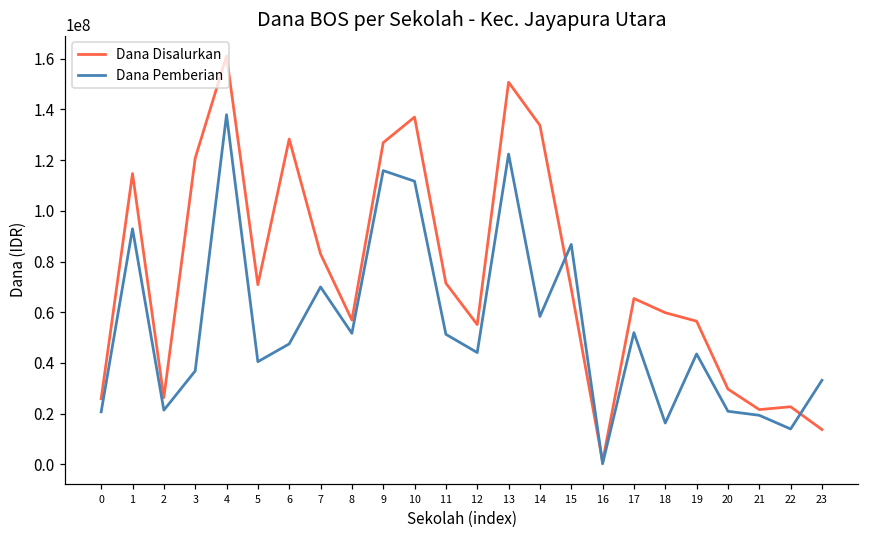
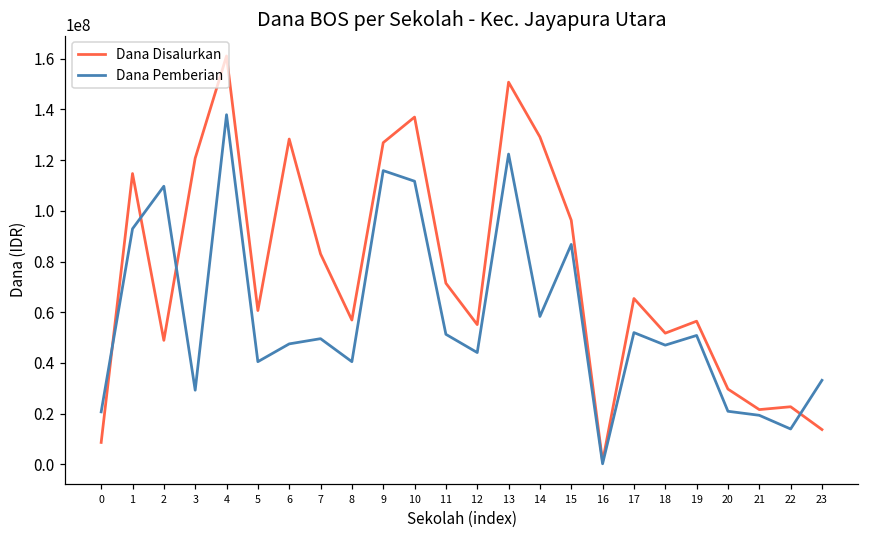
  {
    "Dana Disalurkan": {
-     "0": 26000000,
+     "0": 9000000,
      "1": 115000000,
-     "2": 26000000,
+     "2": 49000000,
      "3": 121000000,
-     "5": 71000000,
+     "5": 61000000,
      "6": 128000000,
      "7": 83000000,
      "8": 57000000,
      "9": 127000000,
      "10": 137000000,
      "11": 71000000,
      "12": 55000000,
      "13": 151000000,
-     "14": 134000000,
-     "15": 69000000,
+     "14": 129000000,
+     "15": 96000000,
      "17": 65000000,
-     "18": 60000000,
+     "18": 52000000,
      "19": 56000000,
      "20": 30000000,
      "21": 22000000,
      "22": 23000000,
      "23": 14000000
    },
    "Dana Pemberian": {
      "0": 21000000,
      "1": 93000000,
-     "2": 21000000,
-     "3": 37000000,
+     "2": 110000000,
+     "3": 29000000,
      "4": 138000000,
      "5": 41000000,
      "6": 48000000,
-     "7": 70000000,
-     "8": 52000000,
+     "7": 50000000,
+     "8": 41000000,
      "9": 116000000,
      "10": 112000000,
      "11": 51000000,
      "12": 44000000,
      "13": 122000000,
      "14": 58000000,
      "15": 87000000,
      "17": 52000000,
-     "18": 16000000,
-     "19": 44000000,
+     "18": 47000000,
+     "19": 51000000,
      "20": 21000000,
      "21": 19000000,
      "22": 14000000,
      "23": 33000000
    }
  }
